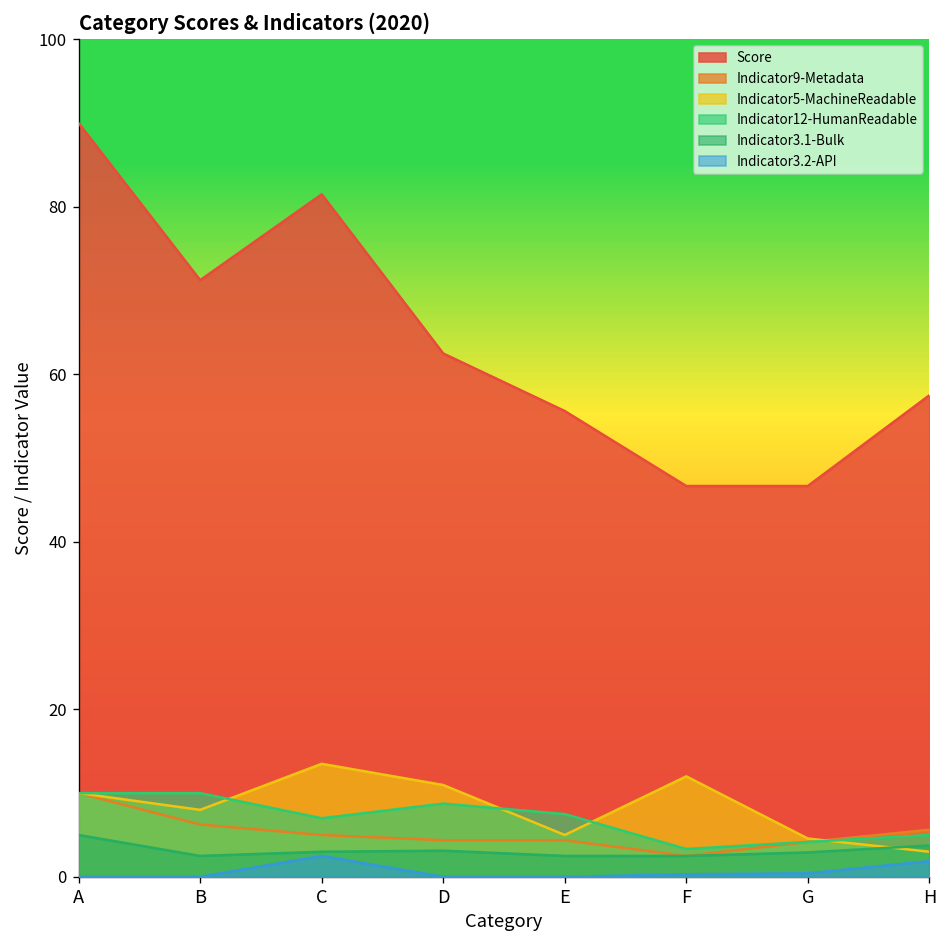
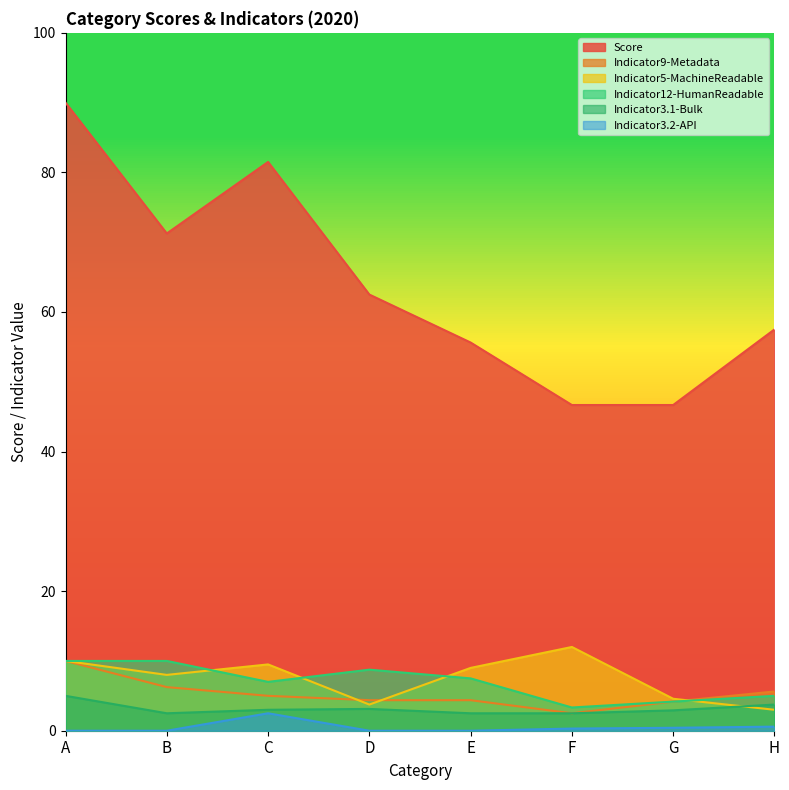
  {
    "Indicator5-MachineReadable": {
      "B": 8,
-     "C": 14,
-     "D": 11,
-     "E": 5,
+     "C": 10,
+     "D": 4,
+     "E": 9,
      "F": 12,
      "G": 5,
      "H": 3
    },
    "Indicator3.2-API": {
      "A": 0,
      "B": 0,
      "C": 3,
      "D": 0,
      "E": 0,
      "F": 0,
      "G": 0,
-     "H": 2
+     "H": 1
    }
  }
